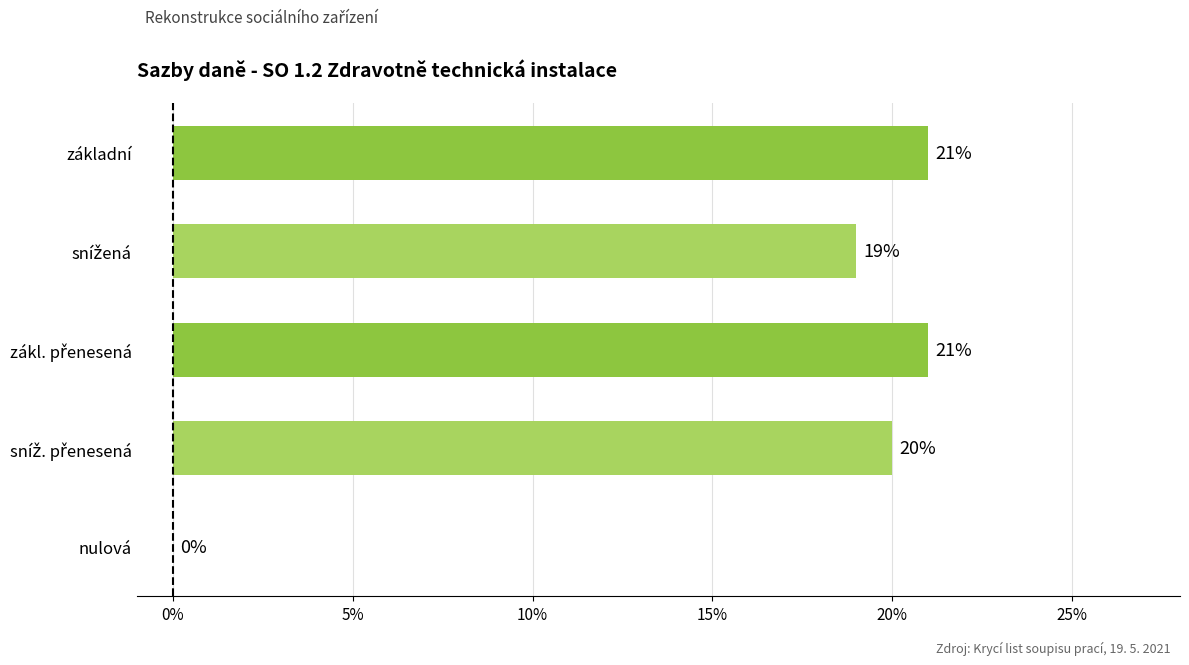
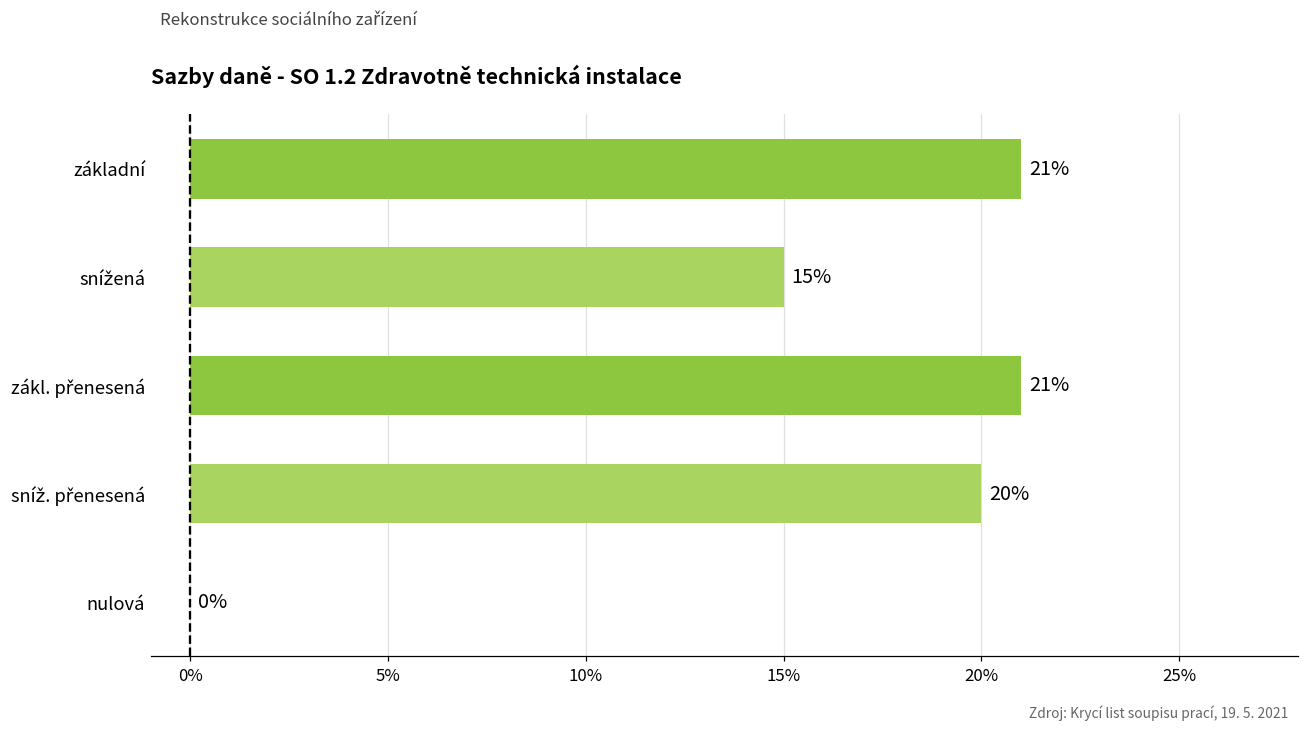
  {
    "základní": "21%",
-   "snížená": "19%",
+   "snížená": "15%",
    "zákl. přenesená": "21%",
    "sníž. přenesená": "20%",
    "nulová": "0%"
  }
